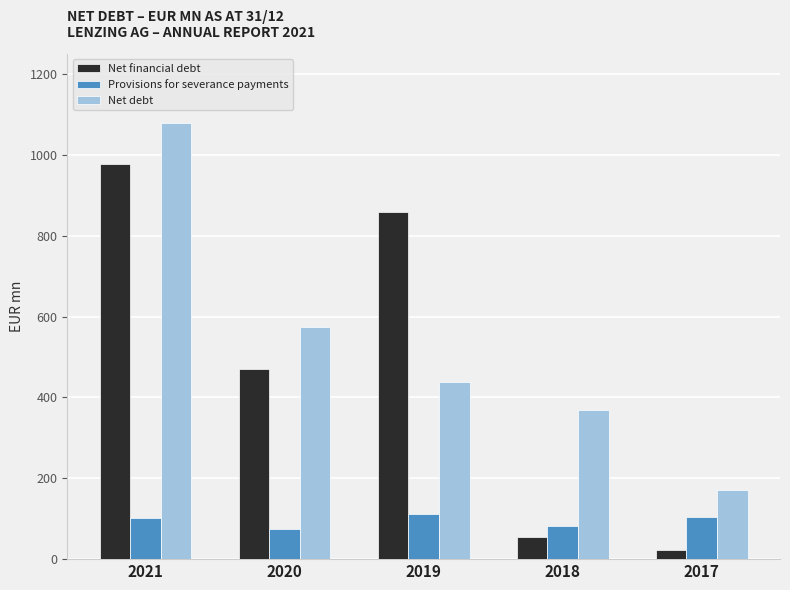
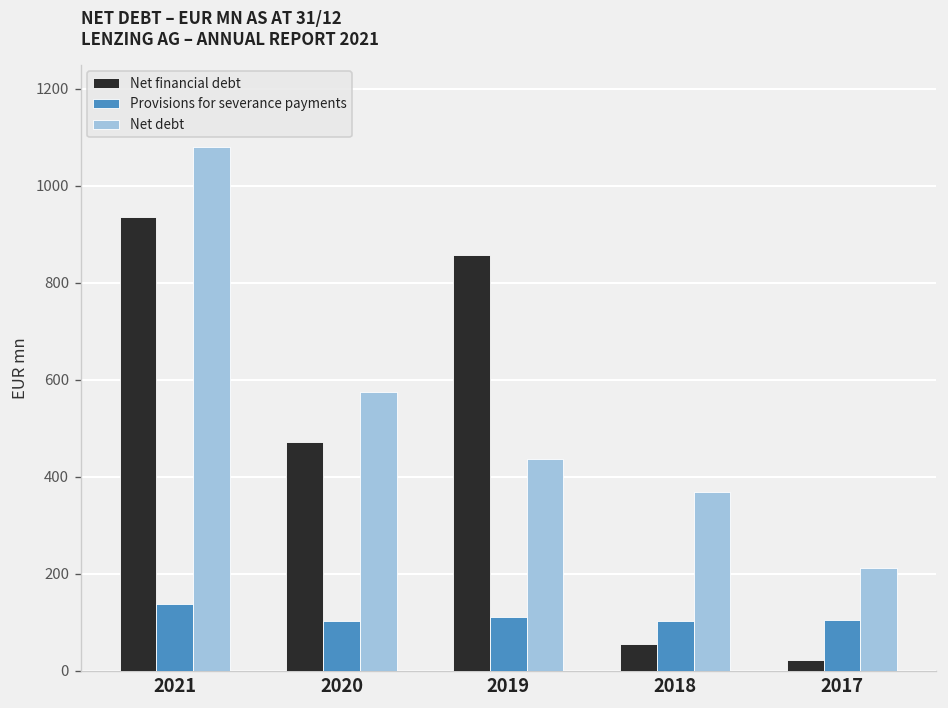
  {
    "Net financial debt": {
-     "2021": 980,
+     "2021": 940,
      "2020": 470,
      "2019": 860,
      "2018": 60,
      "2017": 20
    },
    "Provisions for severance payments": {
-     "2021": 100,
-     "2020": 70,
+     "2021": 140,
+     "2020": 100,
      "2019": 110,
-     "2018": 80,
+     "2018": 100,
      "2017": 110
    },
    "Net debt": {
      "2021": 1080,
      "2020": 580,
      "2019": 440,
      "2018": 370,
-     "2017": 170
+     "2017": 210
    }
  }
